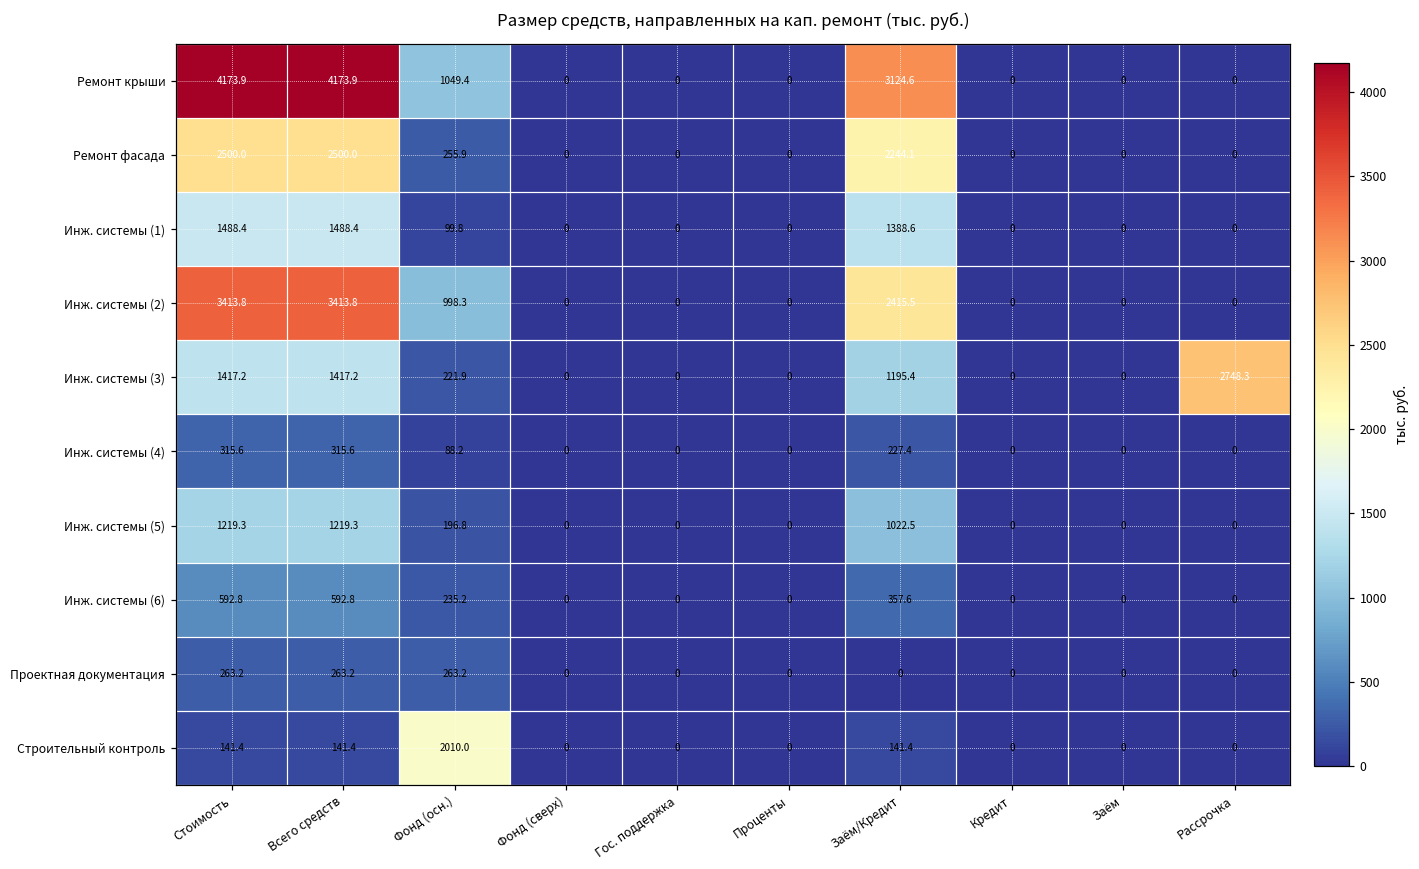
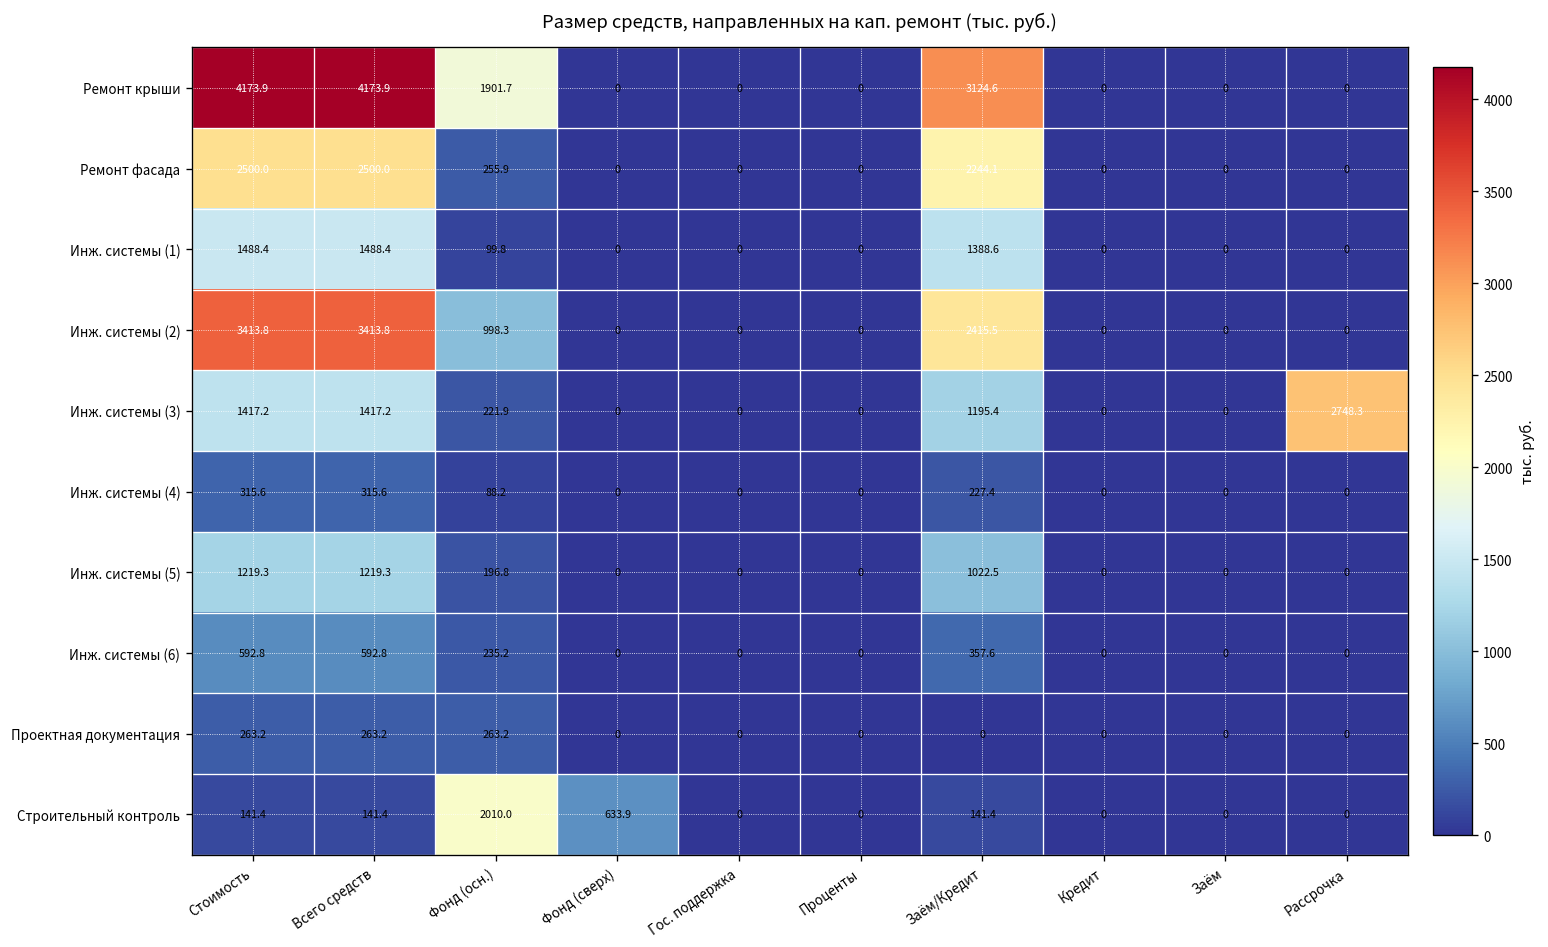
  {
    "Ремонт крыши": {
      "Стоимость": 4173.9,
      "Всего средств": 4173.9,
-     "Фонд (осн.)": 1049.4,
+     "Фонд (осн.)": 1901.7,
      "Фонд (сверх)": 0,
      "Гос. поддержка": 0,
      "Проценты": 0,
      "Заём/Кредит": 3124.6,
      "Кредит": 0,
      "Заём": 0,
      "Рассрочка": 0
    },
    "Ремонт фасада": {
      "Стоимость": 2500.0,
      "Всего средств": 2500.0,
      "Фонд (осн.)": 255.9,
      "Фонд (сверх)": 0,
      "Гос. поддержка": 0,
      "Проценты": 0,
      "Заём/Кредит": 2244.1,
      "Кредит": 0,
      "Заём": 0,
      "Рассрочка": 0
    },
    "Инж. системы (1)": {
      "Стоимость": 1488.4,
      "Всего средств": 1488.4,
      "Фонд (осн.)": 99.8,
      "Фонд (сверх)": 0,
      "Гос. поддержка": 0,
      "Проценты": 0,
      "Заём/Кредит": 1388.6,
      "Кредит": 0,
      "Заём": 0,
      "Рассрочка": 0
    },
    "Инж. системы (2)": {
      "Стоимость": 3413.8,
      "Всего средств": 3413.8,
      "Фонд (осн.)": 998.3,
      "Фонд (сверх)": 0,
      "Гос. поддержка": 0,
      "Проценты": 0,
      "Заём/Кредит": 2415.5,
      "Кредит": 0,
      "Заём": 0,
      "Рассрочка": 0
    },
    "Инж. системы (3)": {
      "Стоимость": 1417.2,
      "Всего средств": 1417.2,
      "Фонд (осн.)": 221.9,
      "Фонд (сверх)": 0,
      "Гос. поддержка": 0,
      "Проценты": 0,
      "Заём/Кредит": 1195.4,
      "Кредит": 0,
      "Заём": 0,
      "Рассрочка": 2748.3
    },
    "Инж. системы (4)": {
      "Стоимость": 315.6,
      "Всего средств": 315.6,
      "Фонд (осн.)": 88.2,
      "Фонд (сверх)": 0,
      "Гос. поддержка": 0,
      "Проценты": 0,
      "Заём/Кредит": 227.4,
      "Кредит": 0,
      "Заём": 0,
      "Рассрочка": 0
    },
    "Инж. системы (5)": {
      "Стоимость": 1219.3,
      "Всего средств": 1219.3,
      "Фонд (осн.)": 196.8,
      "Фонд (сверх)": 0,
      "Гос. поддержка": 0,
      "Проценты": 0,
      "Заём/Кредит": 1022.5,
      "Кредит": 0,
      "Заём": 0,
      "Рассрочка": 0
    },
    "Инж. системы (6)": {
      "Стоимость": 592.8,
      "Всего средств": 592.8,
      "Фонд (осн.)": 235.2,
      "Фонд (сверх)": 0,
      "Гос. поддержка": 0,
      "Проценты": 0,
      "Заём/Кредит": 357.6,
      "Кредит": 0,
      "Заём": 0,
      "Рассрочка": 0
    },
    "Проектная документация": {
      "Стоимость": 263.2,
      "Всего средств": 263.2,
      "Фонд (осн.)": 263.2,
      "Фонд (сверх)": 0,
      "Гос. поддержка": 0,
      "Проценты": 0,
      "Заём/Кредит": 0,
      "Кредит": 0,
      "Заём": 0,
      "Рассрочка": 0
    },
    "Строительный контроль": {
      "Стоимость": 141.4,
      "Всего средств": 141.4,
      "Фонд (осн.)": 2010.0,
-     "Фонд (сверх)": 0,
+     "Фонд (сверх)": 633.9,
      "Гос. поддержка": 0,
      "Проценты": 0,
      "Заём/Кредит": 141.4,
      "Кредит": 0,
      "Заём": 0,
      "Рассрочка": 0
    }
  }
